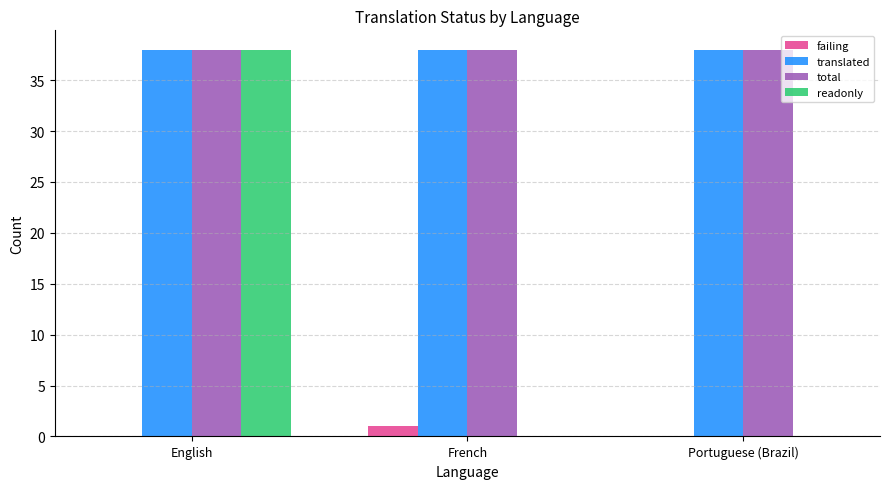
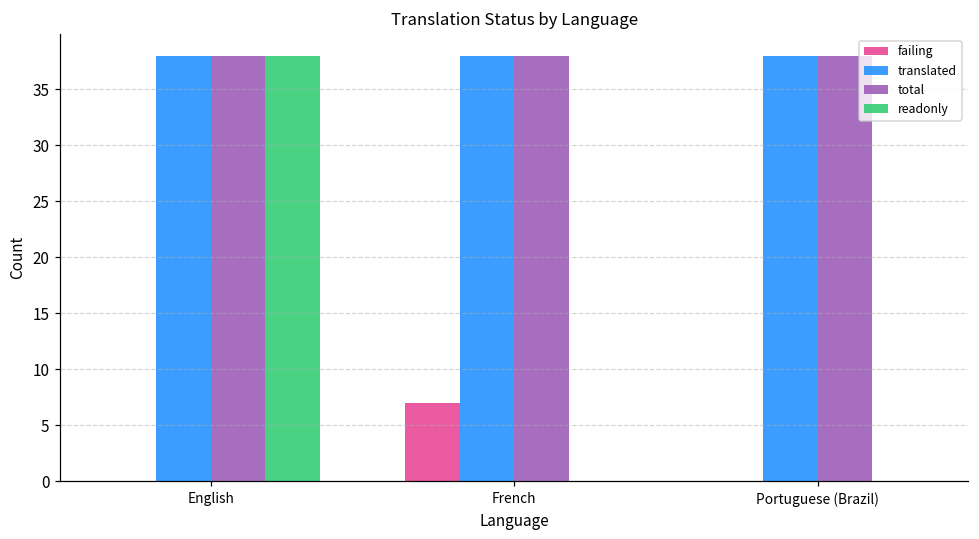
  {
    "failing": {
      "English": 0,
-     "French": 1,
+     "French": 7,
      "Portuguese (Brazil)": 0
    },
    "translated": {
      "English": 38,
      "French": 38,
      "Portuguese (Brazil)": 38
    },
    "total": {
      "English": 38,
      "French": 38,
      "Portuguese (Brazil)": 38
    },
    "readonly": {
      "English": 38,
      "French": 0,
      "Portuguese (Brazil)": 0
    }
  }
